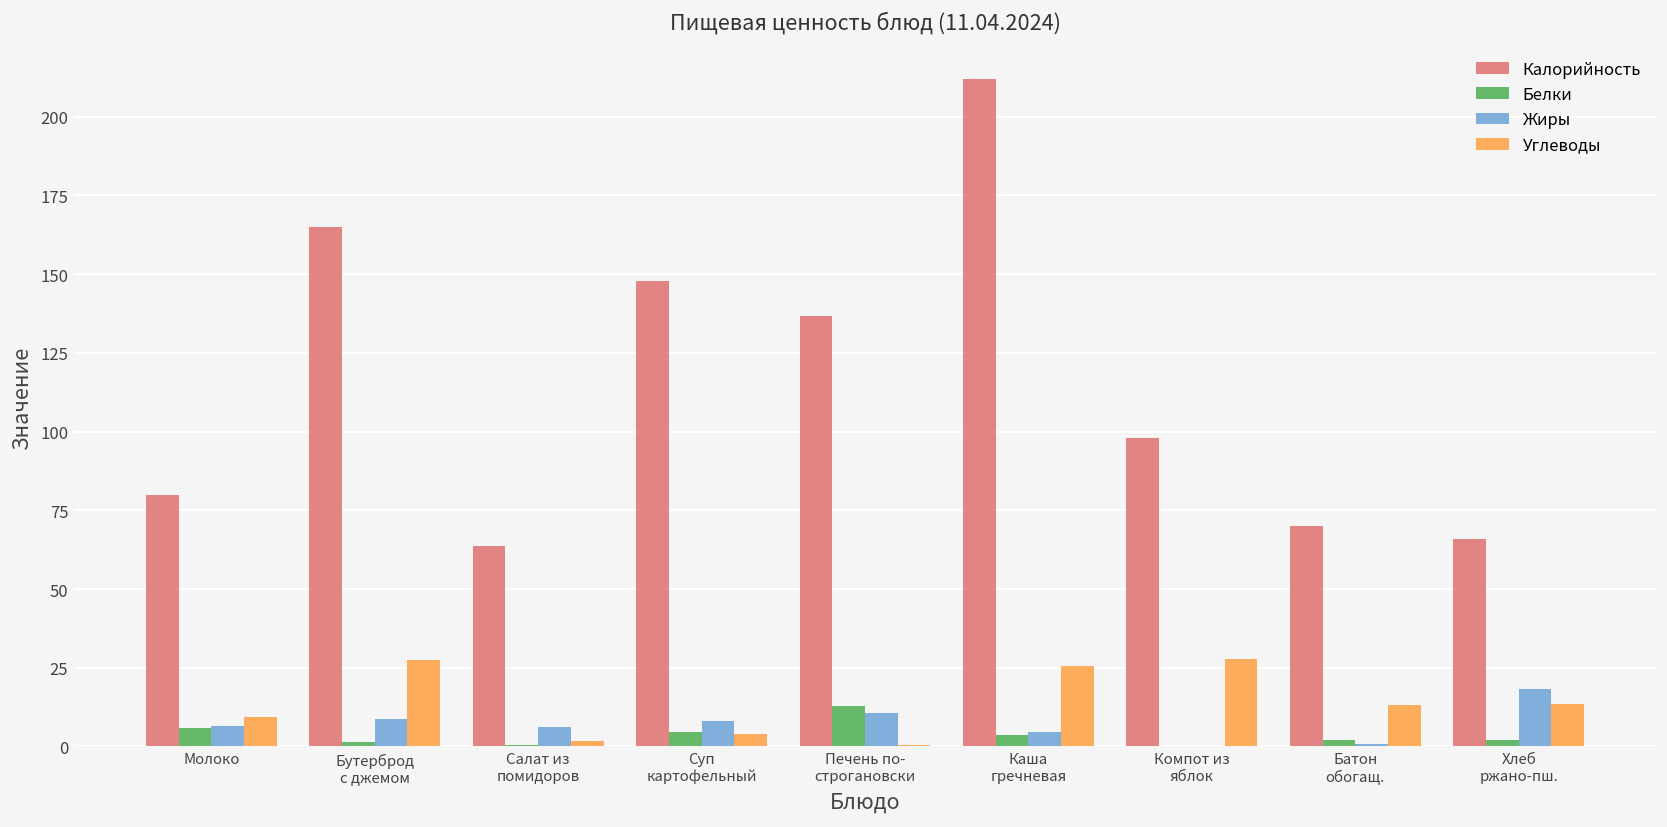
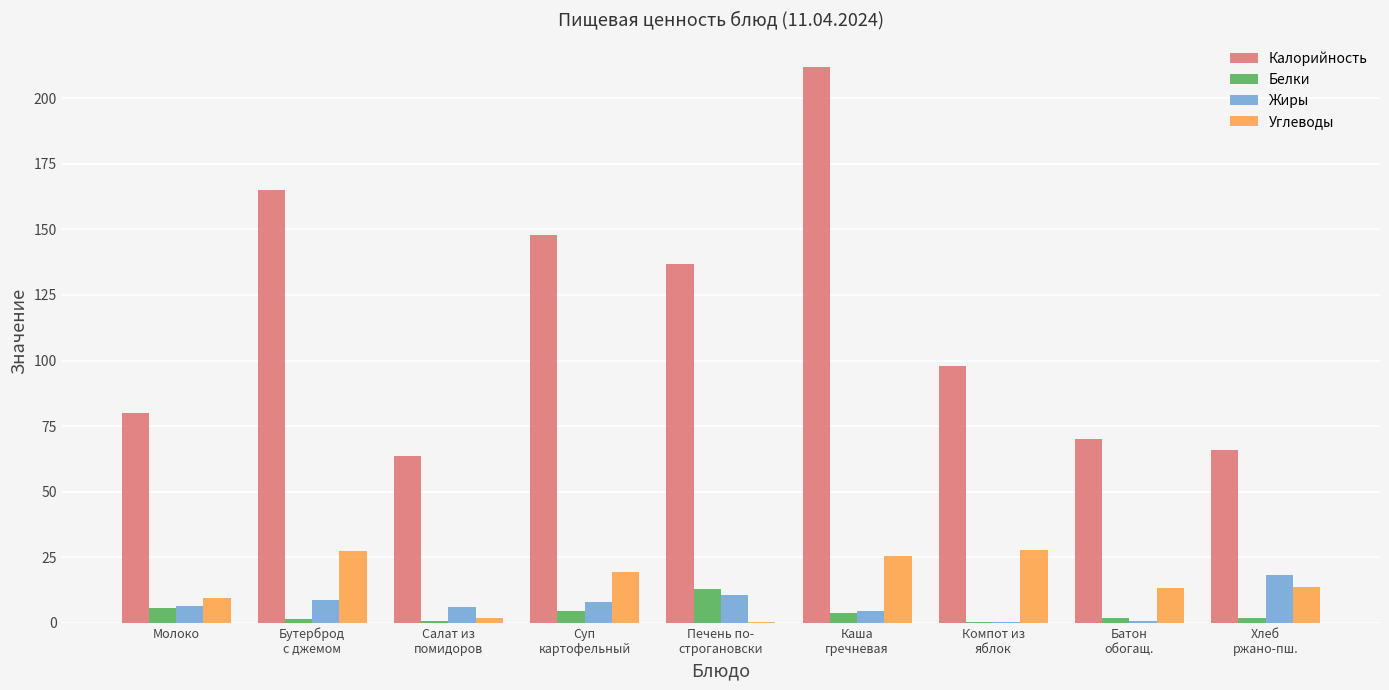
  {
    "Калорийность": {
      "Молоко": 80,
      "Бутерброд с джемом": 165,
      "Салат из помидоров": 64,
      "Суп картофельный": 148,
      "Печень по- строгановски": 137,
      "Каша гречневая": 212,
      "Компот из яблок": 98,
      "Батон обогащ.": 70,
      "Хлеб ржано-пш.": 66
    },
    "Белки": {
      "Молоко": 6,
      "Бутерброд с джемом": 2,
      "Суп картофельный": 5,
      "Печень по- строгановски": 13,
      "Каша гречневая": 4,
      "Батон обогащ.": 2,
      "Хлеб ржано-пш.": 2
    },
    "Жиры": {
      "Молоко": 6,
      "Бутерброд с джемом": 9,
      "Салат из помидоров": 6,
      "Суп картофельный": 8,
      "Печень по- строгановски": 11,
      "Каша гречневая": 5,
      "Хлеб ржано-пш.": 18
    },
    "Углеводы": {
      "Молоко": 9,
      "Бутерброд с джемом": 28,
      "Салат из помидоров": 2,
-     "Суп картофельный": 4,
+     "Суп картофельный": 20,
      "Каша гречневая": 25,
      "Компот из яблок": 28,
      "Батон обогащ.": 13,
      "Хлеб ржано-пш.": 14
    }
  }
